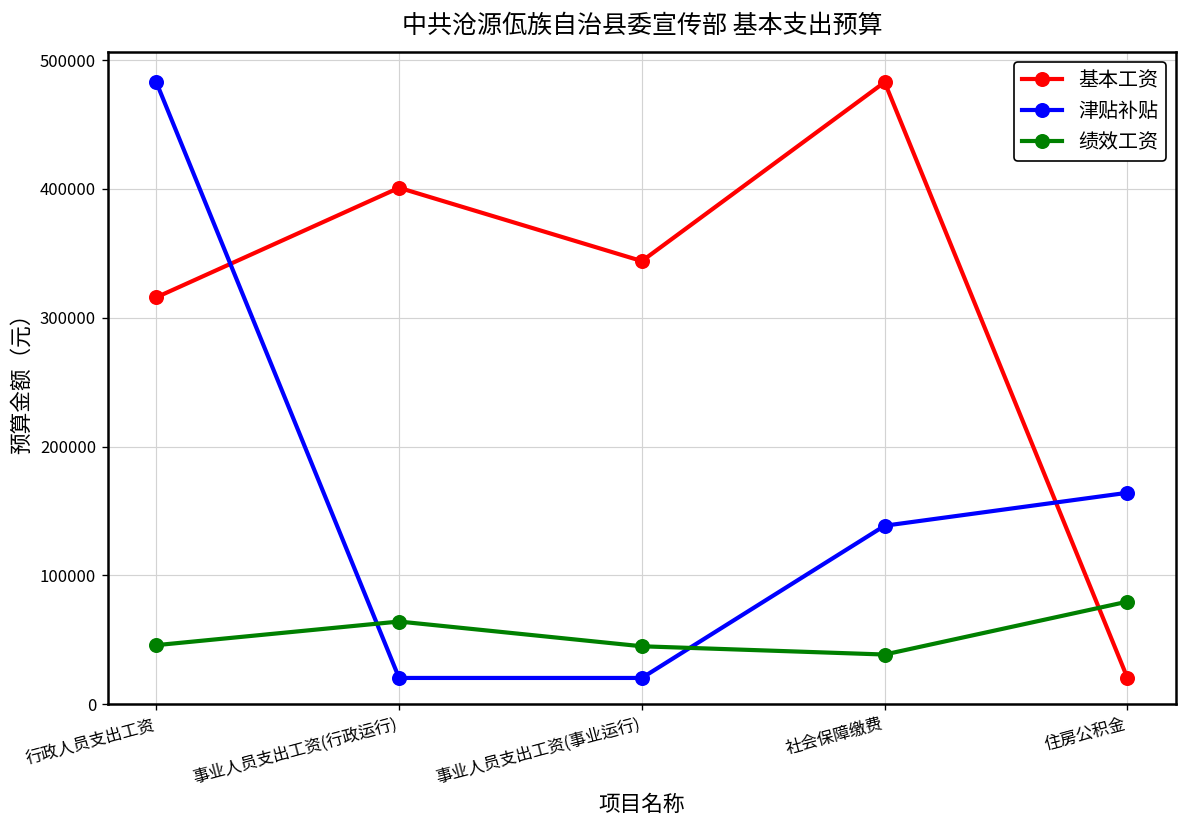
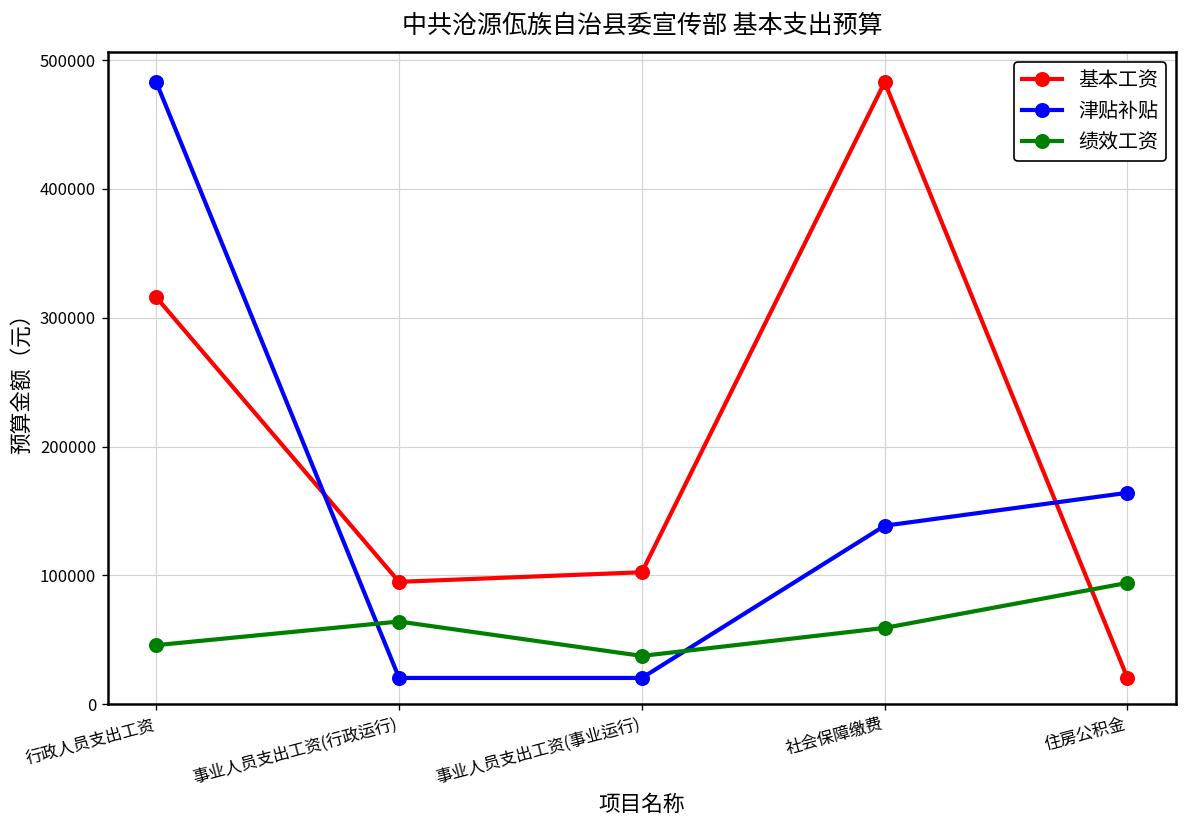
  {
    "基本工资": {
      "行政人员支出工资": 316000,
-     "事业人员支出工资(行政运行)": 401000,
-     "事业人员支出工资(事业运行)": 344000,
+     "事业人员支出工资(行政运行)": 95000,
+     "事业人员支出工资(事业运行)": 103000,
      "社会保障缴费": 483000,
      "住房公积金": 20000
    },
    "津贴补贴": {
      "行政人员支出工资": 483000,
      "事业人员支出工资(行政运行)": 20000,
      "事业人员支出工资(事业运行)": 20000,
      "社会保障缴费": 139000,
      "住房公积金": 164000
    },
    "绩效工资": {
      "行政人员支出工资": 46000,
      "事业人员支出工资(行政运行)": 64000,
-     "事业人员支出工资(事业运行)": 45000,
-     "社会保障缴费": 39000,
-     "住房公积金": 80000
+     "事业人员支出工资(事业运行)": 38000,
+     "社会保障缴费": 59000,
+     "住房公积金": 94000
    }
  }
